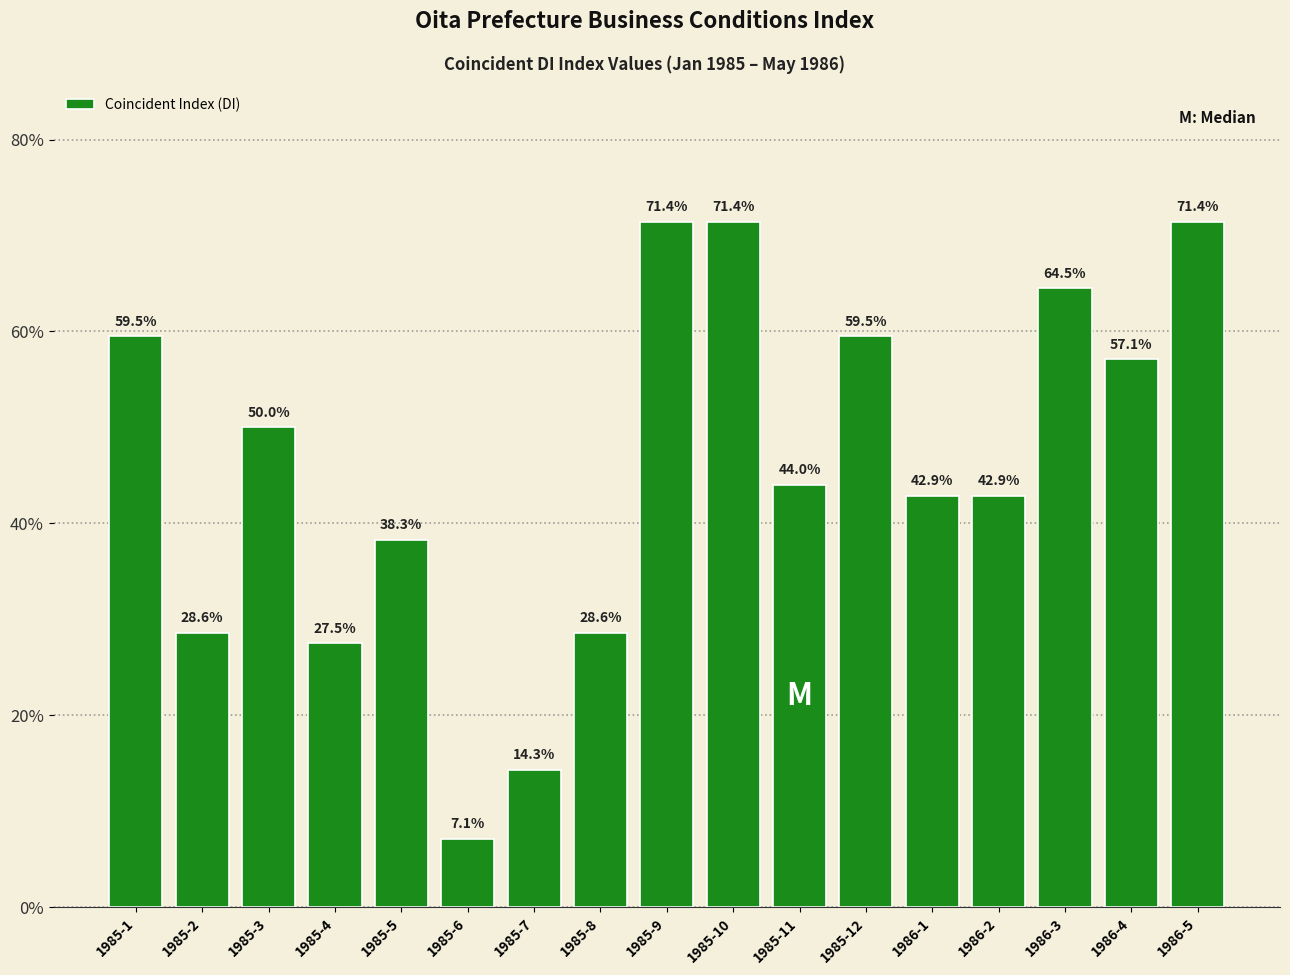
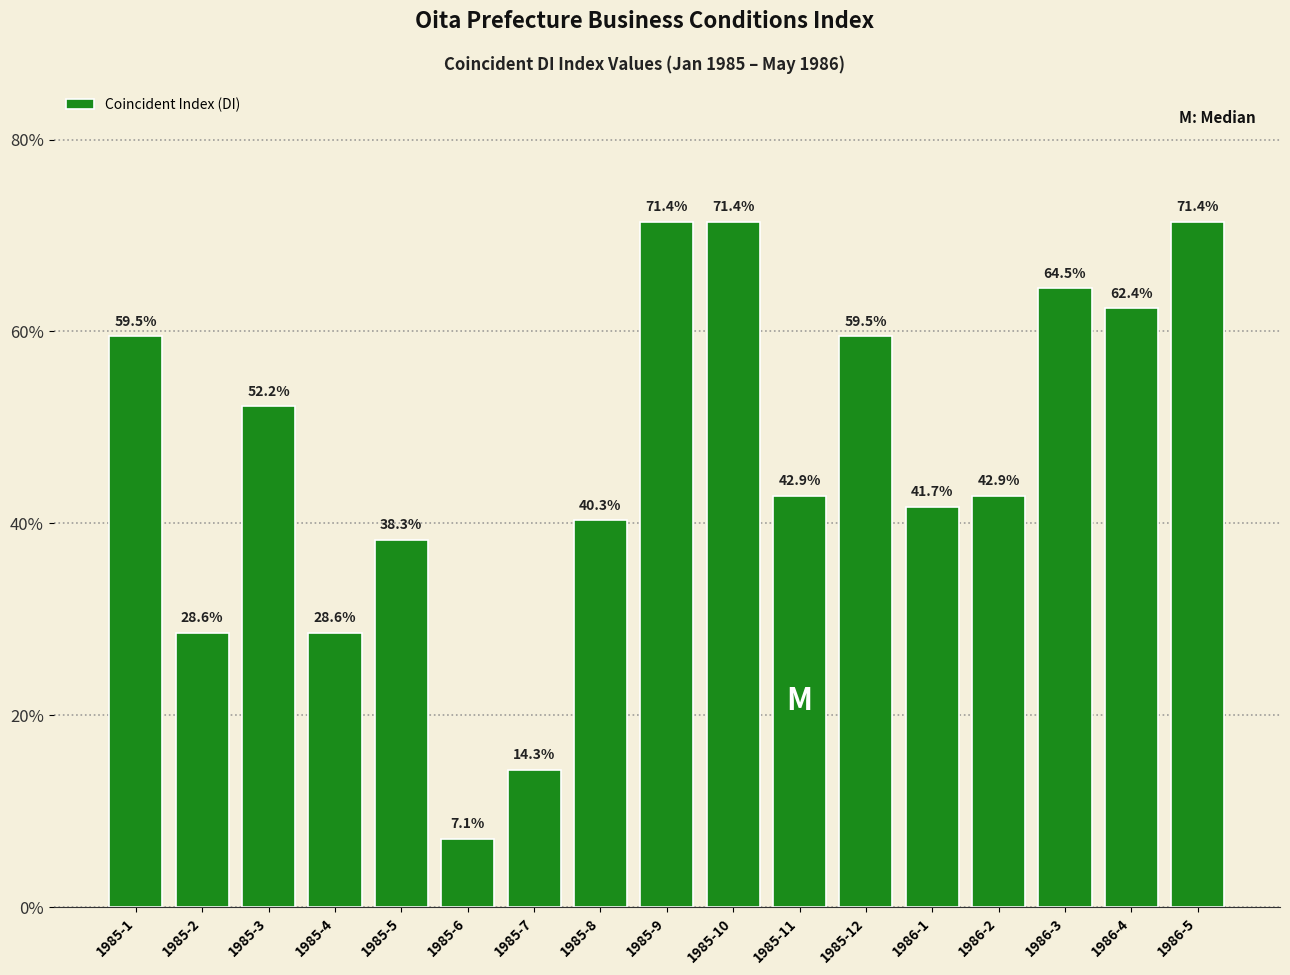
  {
    "1985-1": "59.5%",
    "1985-2": "28.6%",
-   "1985-3": "50.0%",
-   "1985-4": "27.5%",
+   "1985-3": "52.2%",
+   "1985-4": "28.6%",
    "1985-5": "38.3%",
    "1985-6": "7.1%",
    "1985-7": "14.3%",
-   "1985-8": "28.6%",
+   "1985-8": "40.3%",
    "1985-9": "71.4%",
    "1985-10": "71.4%",
-   "1985-11": "44.0%",
+   "1985-11": "42.9%",
    "1985-12": "59.5%",
-   "1986-1": "42.9%",
+   "1986-1": "41.7%",
    "1986-2": "42.9%",
    "1986-3": "64.5%",
-   "1986-4": "57.1%",
+   "1986-4": "62.4%",
    "1986-5": "71.4%"
  }
